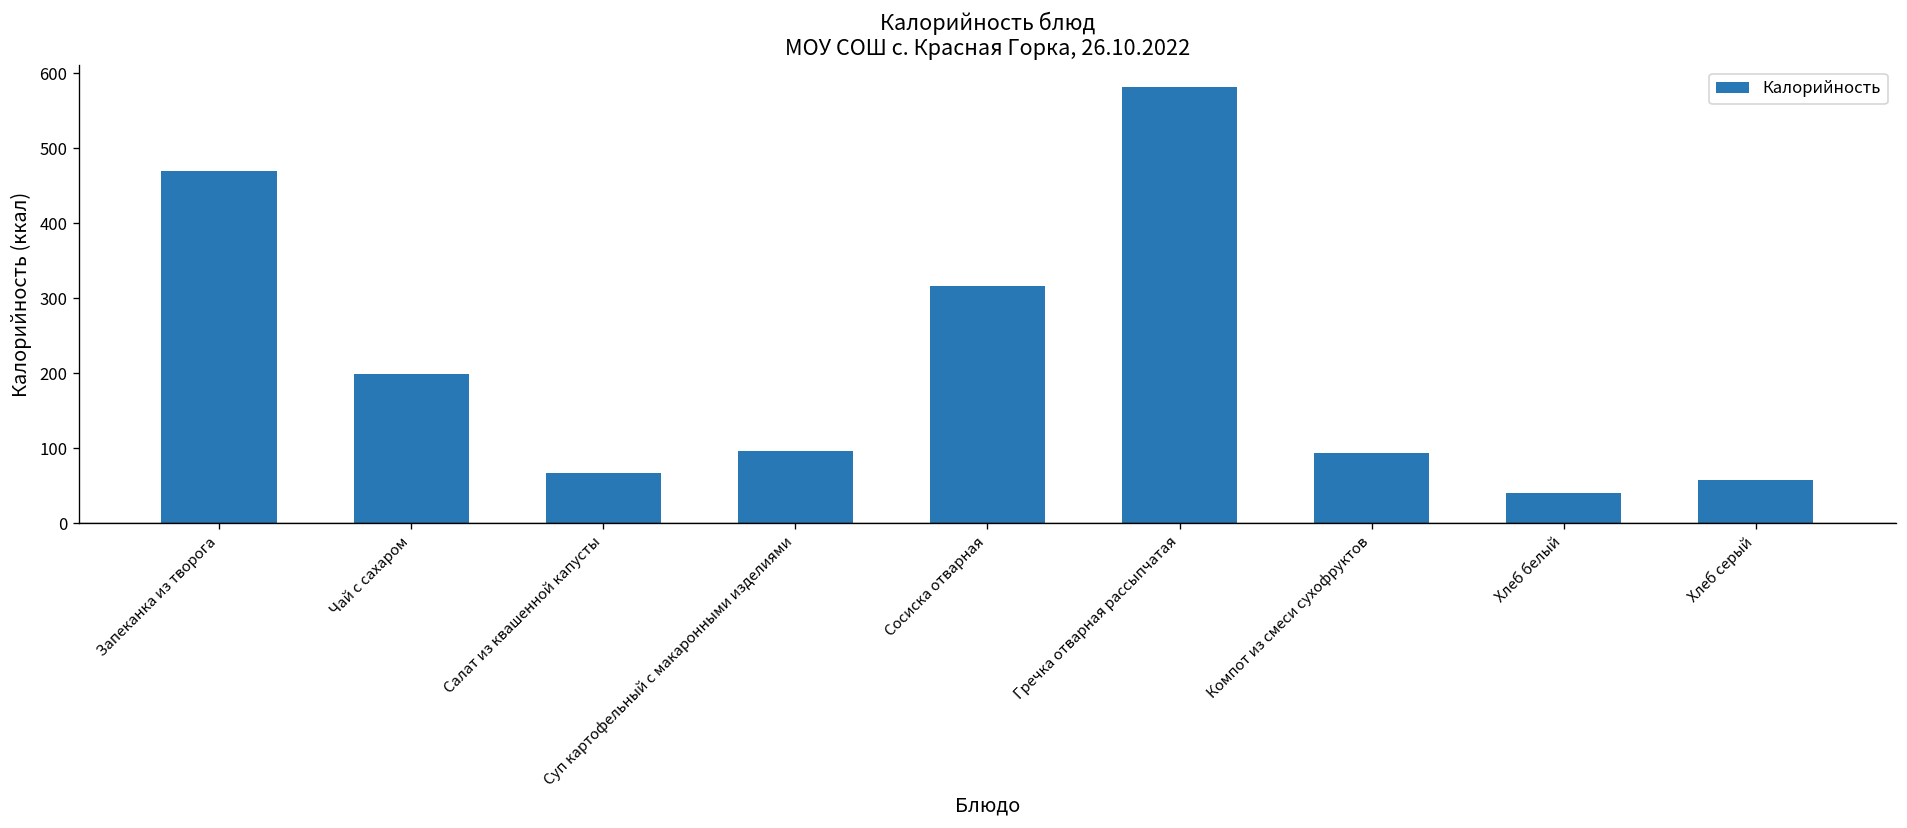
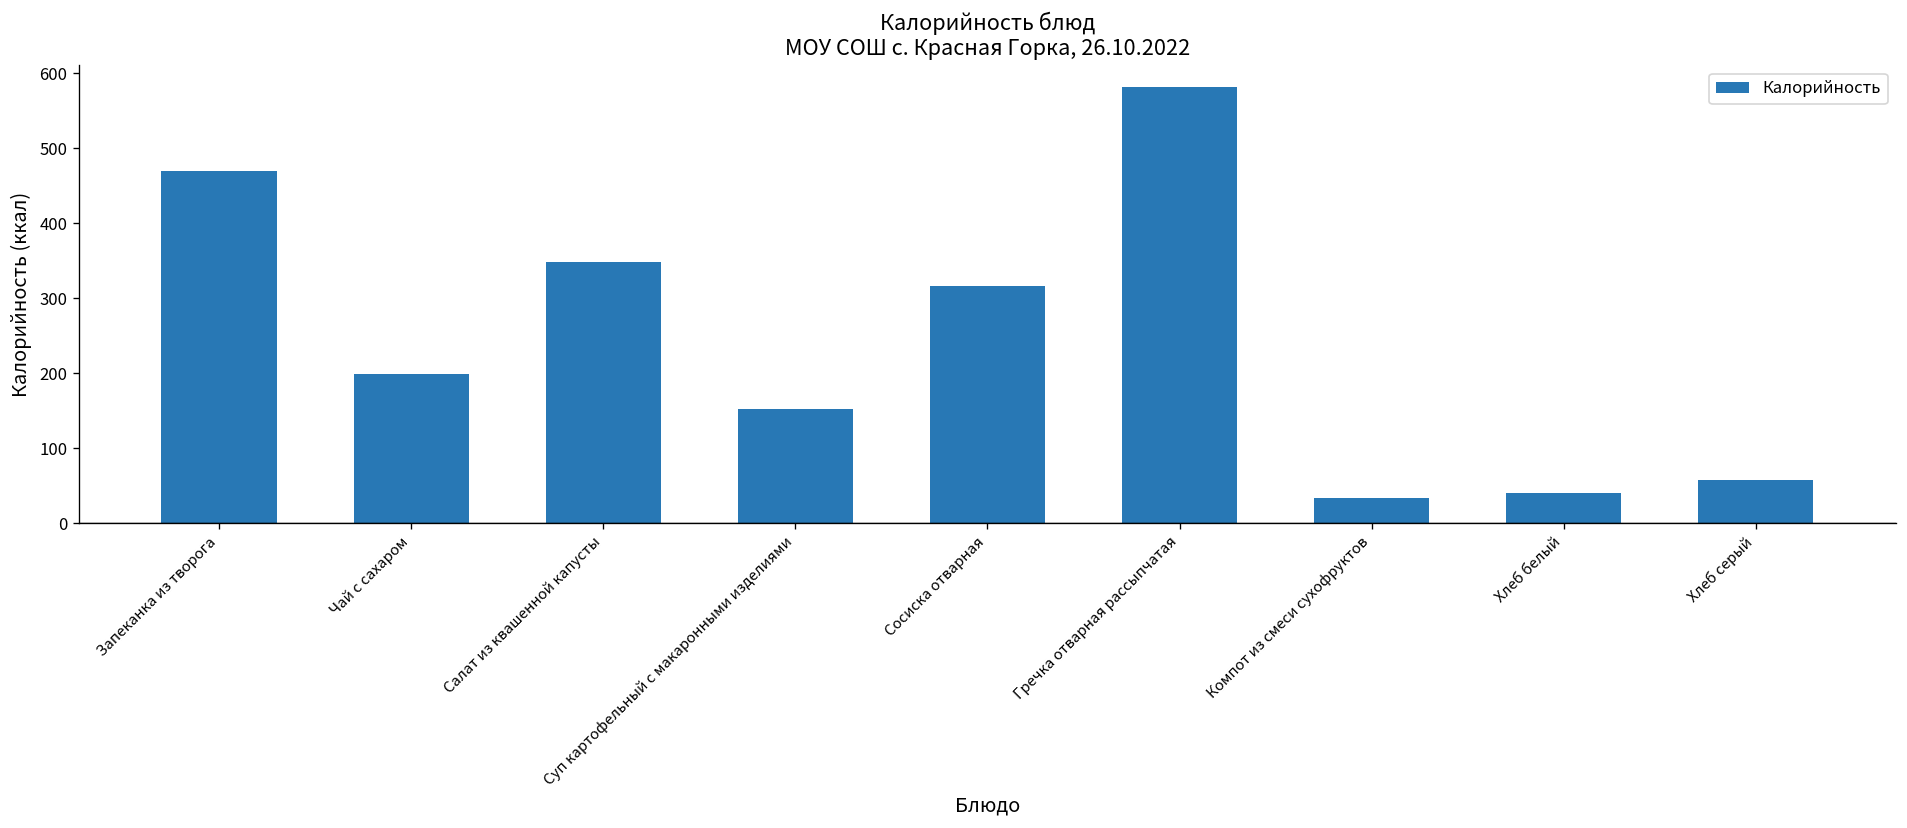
  {
    "Запеканка из творога": 470,
    "Чай с сахаром": 200,
-   "Салат из квашенной капусты": 70,
-   "Суп картофельный с макаронными изделиями": 100,
+   "Салат из квашенной капусты": 350,
+   "Суп картофельный с макаронными изделиями": 150,
    "Сосиска отварная": 320,
    "Гречка отварная рассыпчатая": 580,
-   "Компот из смеси сухофруктов": 90,
+   "Компот из смеси сухофруктов": 30,
    "Хлеб белый": 40,
    "Хлеб серый": 60
  }
